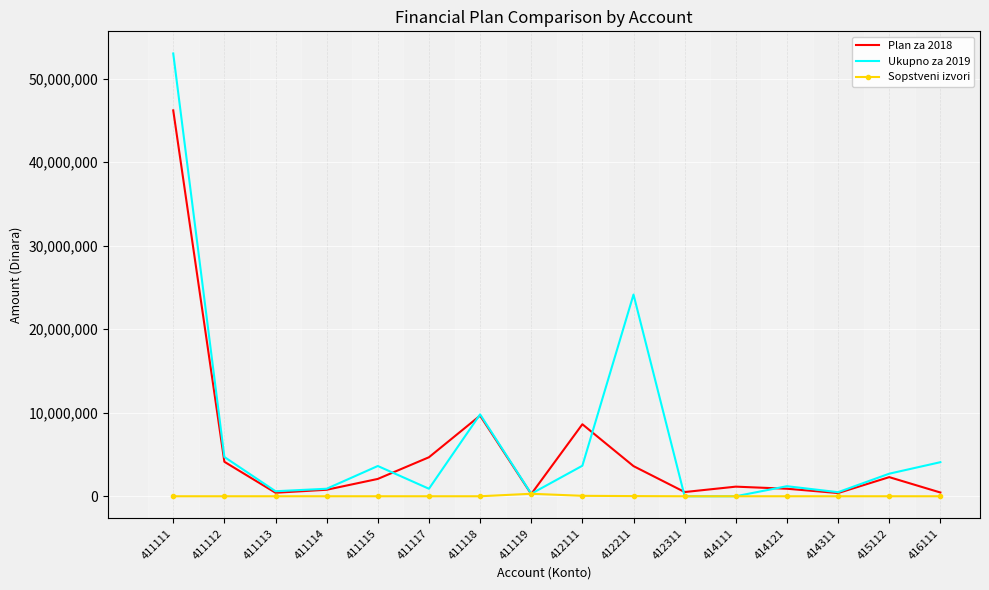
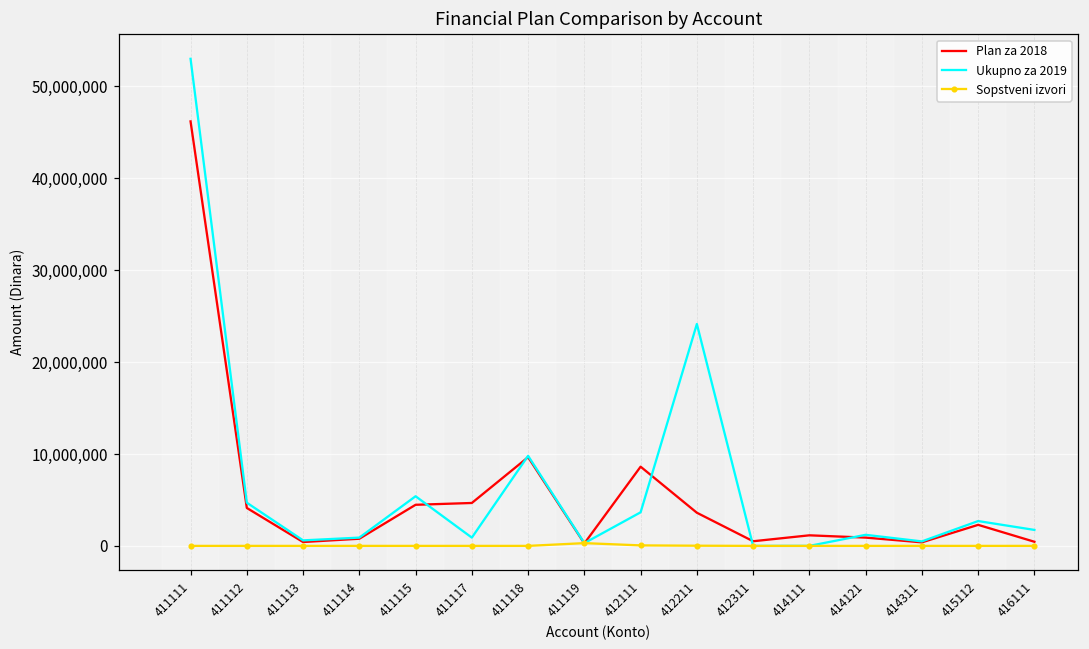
  {
    "Plan za 2018": {
      "411111": "46,000,000",
      "411112": "4,000,000",
-     "411115": "2,000,000",
+     "411115": "4,000,000",
      "411117": "5,000,000",
      "412111": "9,000,000",
      "412211": "4,000,000",
      "412311": "1,000,000",
      "414111": "1,000,000",
      "415112": "2,000,000",
      "416111": "0"
    },
    "Ukupno za 2019": {
      "411111": "53,000,000",
      "411112": "5,000,000",
-     "411115": "4,000,000",
+     "411115": "5,000,000",
      "411117": "1,000,000",
      "412111": "4,000,000",
      "412211": "24,000,000",
      "415112": "3,000,000",
-     "416111": "4,000,000"
+     "416111": "2,000,000"
    },
    "Sopstveni izvori": {
      "411111": "0",
      "411112": "0",
      "411113": "0",
      "411114": "0",
      "411115": "0",
      "411117": "0",
      "411118": "0",
      "412111": "0",
      "412211": "0",
      "414121": "0",
      "414311": "0",
      "415112": "0",
      "416111": "0"
    }
  }
